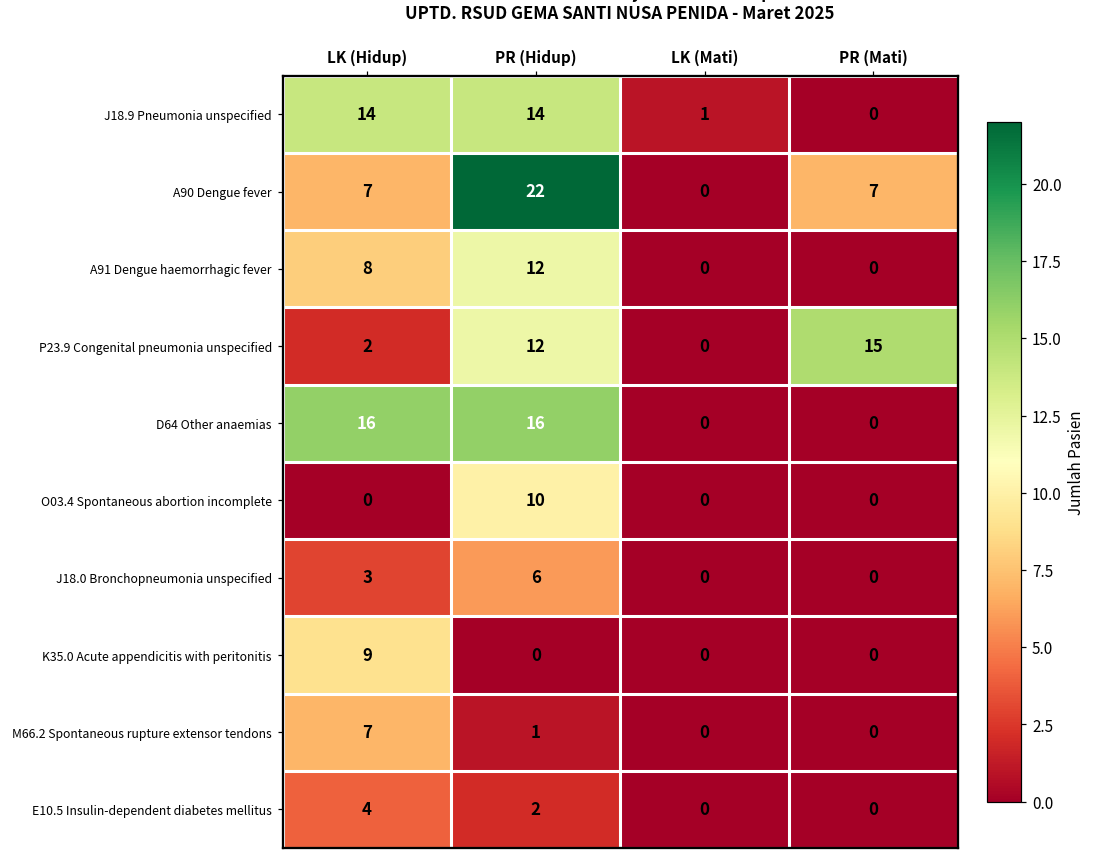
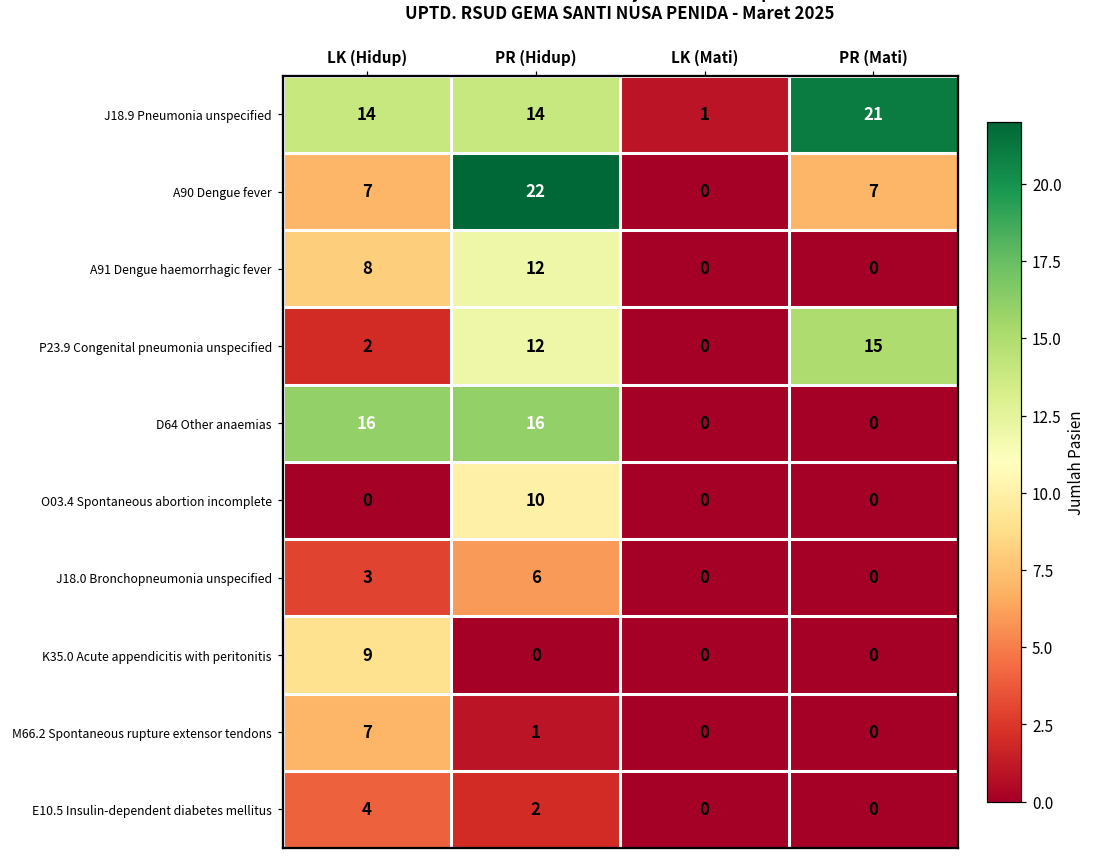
  {
    "J18.9 Pneumonia unspecified": {
      "LK (Hidup)": 14,
      "PR (Hidup)": 14,
      "LK (Mati)": 1,
-     "PR (Mati)": 0
+     "PR (Mati)": 21
    },
    "A90 Dengue fever": {
      "LK (Hidup)": 7,
      "PR (Hidup)": 22,
      "LK (Mati)": 0,
      "PR (Mati)": 7
    },
    "A91 Dengue haemorrhagic fever": {
      "LK (Hidup)": 8,
      "PR (Hidup)": 12,
      "LK (Mati)": 0,
      "PR (Mati)": 0
    },
    "P23.9 Congenital pneumonia unspecified": {
      "LK (Hidup)": 2,
      "PR (Hidup)": 12,
      "LK (Mati)": 0,
      "PR (Mati)": 15
    },
    "D64 Other anaemias": {
      "LK (Hidup)": 16,
      "PR (Hidup)": 16,
      "LK (Mati)": 0,
      "PR (Mati)": 0
    },
    "O03.4 Spontaneous abortion incomplete": {
      "LK (Hidup)": 0,
      "PR (Hidup)": 10,
      "LK (Mati)": 0,
      "PR (Mati)": 0
    },
    "J18.0 Bronchopneumonia unspecified": {
      "LK (Hidup)": 3,
      "PR (Hidup)": 6,
      "LK (Mati)": 0,
      "PR (Mati)": 0
    },
    "K35.0 Acute appendicitis with peritonitis": {
      "LK (Hidup)": 9,
      "PR (Hidup)": 0,
      "LK (Mati)": 0,
      "PR (Mati)": 0
    },
    "M66.2 Spontaneous rupture extensor tendons": {
      "LK (Hidup)": 7,
      "PR (Hidup)": 1,
      "LK (Mati)": 0,
      "PR (Mati)": 0
    },
    "E10.5 Insulin-dependent diabetes mellitus": {
      "LK (Hidup)": 4,
      "PR (Hidup)": 2,
      "LK (Mati)": 0,
      "PR (Mati)": 0
    }
  }
